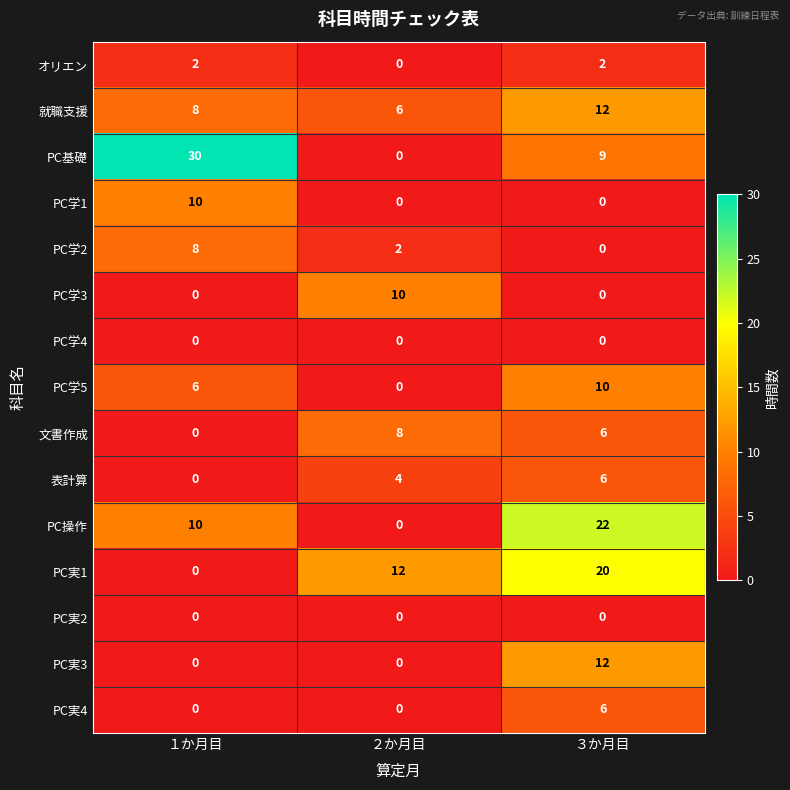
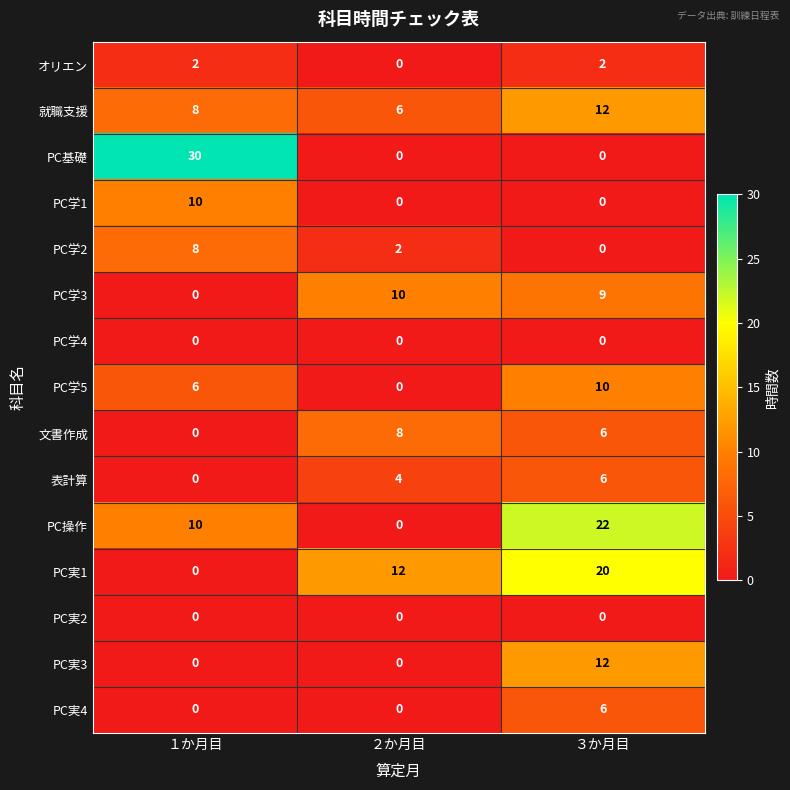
  {
    "オリエン": {
      "１か月目": 2,
      "２か月目": 0,
      "３か月目": 2
    },
    "就職支援": {
      "１か月目": 8,
      "２か月目": 6,
      "３か月目": 12
    },
    "PC基礎": {
      "１か月目": 30,
      "２か月目": 0,
-     "３か月目": 9
+     "３か月目": 0
    },
    "PC学1": {
      "１か月目": 10,
      "２か月目": 0,
      "３か月目": 0
    },
    "PC学2": {
      "１か月目": 8,
      "２か月目": 2,
      "３か月目": 0
    },
    "PC学3": {
      "１か月目": 0,
      "２か月目": 10,
-     "３か月目": 0
+     "３か月目": 9
    },
    "PC学4": {
      "１か月目": 0,
      "２か月目": 0,
      "３か月目": 0
    },
    "PC学5": {
      "１か月目": 6,
      "２か月目": 0,
      "３か月目": 10
    },
    "文書作成": {
      "１か月目": 0,
      "２か月目": 8,
      "３か月目": 6
    },
    "表計算": {
      "１か月目": 0,
      "２か月目": 4,
      "３か月目": 6
    },
    "PC操作": {
      "１か月目": 10,
      "２か月目": 0,
      "３か月目": 22
    },
    "PC実1": {
      "１か月目": 0,
      "２か月目": 12,
      "３か月目": 20
    },
    "PC実2": {
      "１か月目": 0,
      "２か月目": 0,
      "３か月目": 0
    },
    "PC実3": {
      "１か月目": 0,
      "２か月目": 0,
      "３か月目": 12
    },
    "PC実4": {
      "１か月目": 0,
      "２か月目": 0,
      "３か月目": 6
    }
  }
